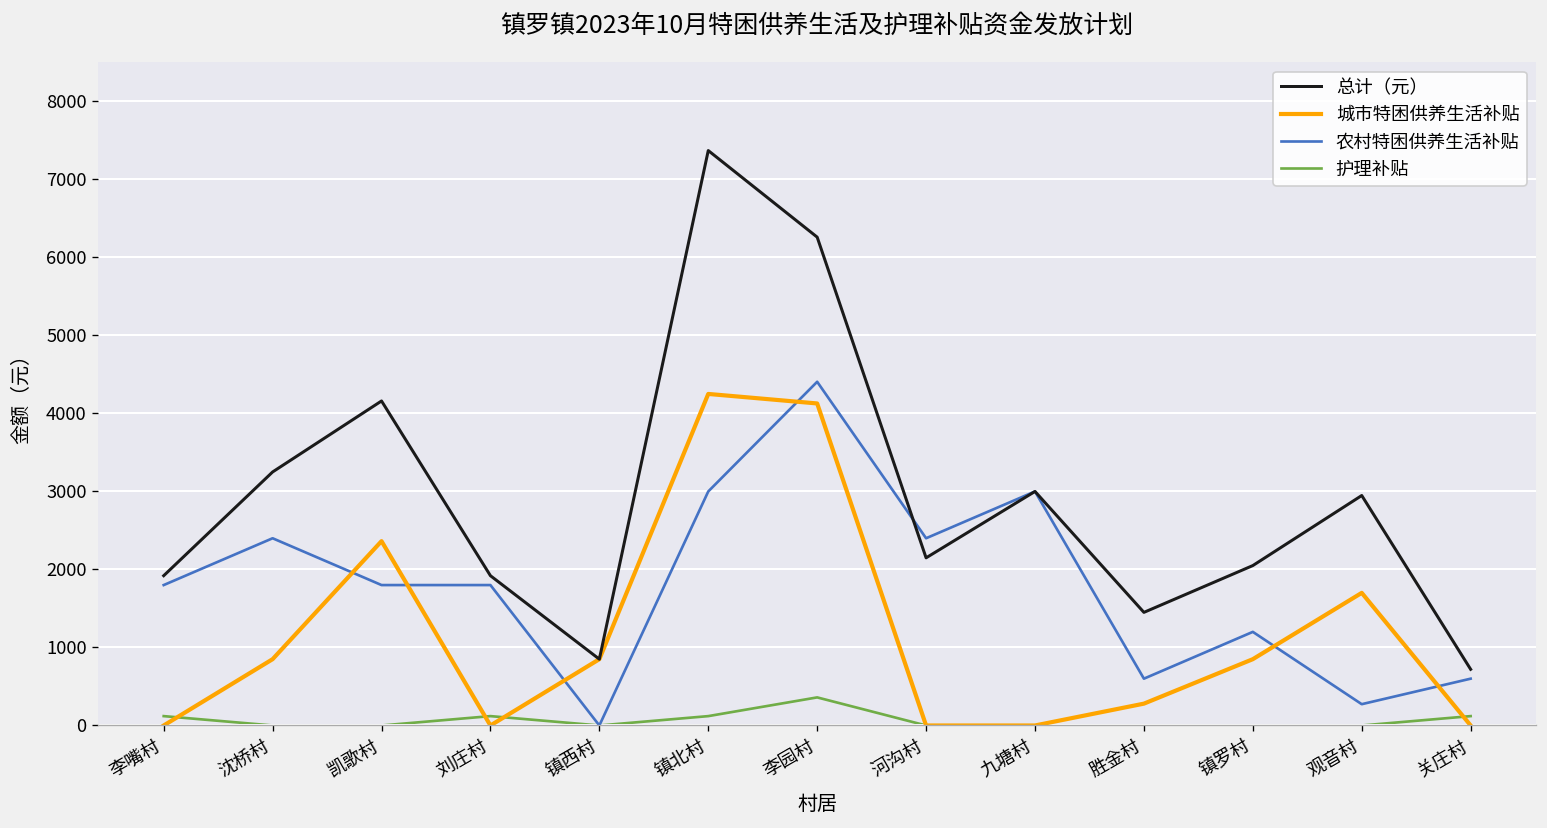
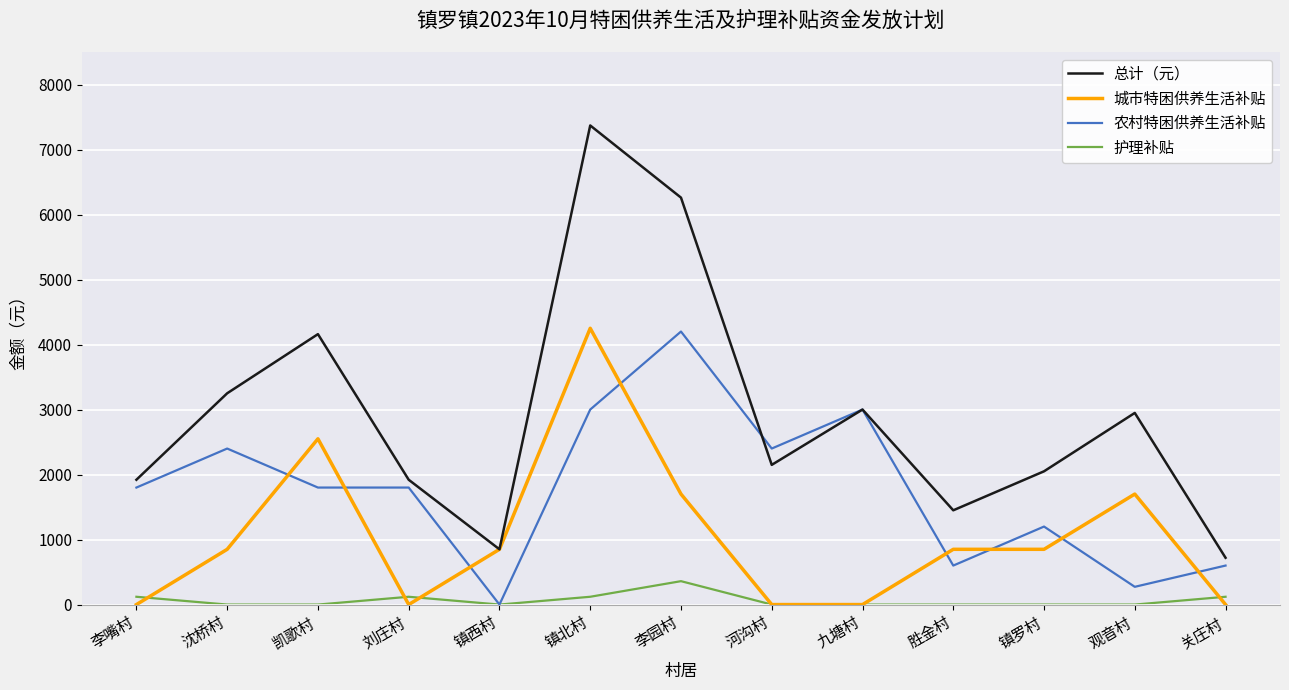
  {
    "总计（元）": {
      "李嘴村": 1900,
      "沈桥村": 3300,
      "凯歌村": 4200,
      "刘庄村": 1900,
      "镇北村": 7400,
      "李园村": 6300,
      "河沟村": 2100,
      "胜金村": 1500,
      "镇罗村": 2100,
      "观音村": 2900,
      "关庄村": 700
    },
    "城市特困供养生活补贴": {
      "李嘴村": 0,
      "沈桥村": 900,
-     "凯歌村": 2400,
+     "凯歌村": 2600,
      "刘庄村": 0,
      "镇北村": 4300,
-     "李园村": 4100,
-     "胜金村": 300,
+     "李园村": 1700,
+     "胜金村": 900,
      "镇罗村": 900,
      "观音村": 1700,
      "关庄村": 0
    },
    "农村特困供养生活补贴": {
      "李嘴村": 1800,
      "沈桥村": 2400,
      "凯歌村": 1800,
      "刘庄村": 1800,
      "镇北村": 3000,
-     "李园村": 4400,
+     "李园村": 4200,
      "河沟村": 2400,
      "胜金村": 600,
      "镇罗村": 1200,
      "观音村": 300,
      "关庄村": 600
    },
    "护理补贴": {
      "李嘴村": 100,
      "沈桥村": 0,
      "凯歌村": 0,
      "刘庄村": 100,
      "镇北村": 100,
      "李园村": 400,
      "胜金村": 0,
      "镇罗村": 0,
      "观音村": 0,
      "关庄村": 100
    }
  }
